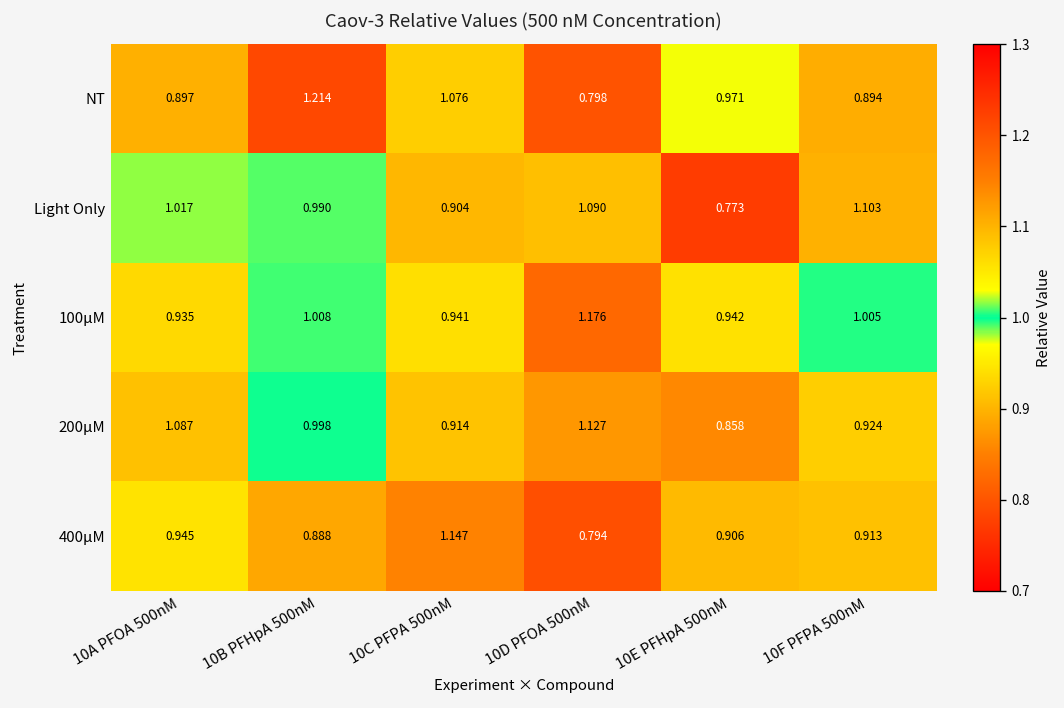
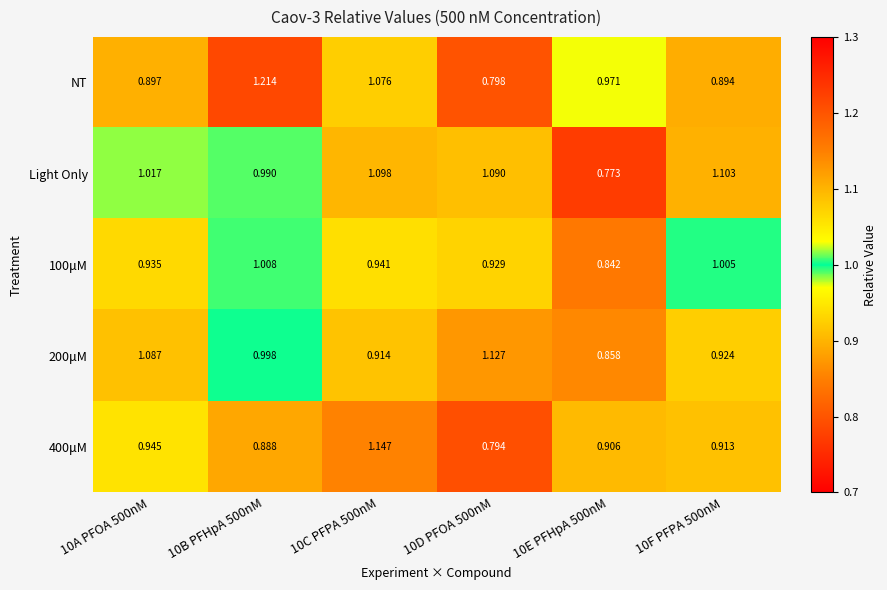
  {
    "NT": {
      "10A PFOA 500nM": 0.897,
      "10B PFHpA 500nM": 1.214,
      "10C PFPA 500nM": 1.076,
      "10D PFOA 500nM": 0.798,
      "10E PFHpA 500nM": 0.971,
      "10F PFPA 500nM": 0.894
    },
    "Light Only": {
      "10A PFOA 500nM": 1.017,
      "10B PFHpA 500nM": 0.990,
-     "10C PFPA 500nM": 0.904,
+     "10C PFPA 500nM": 1.098,
      "10D PFOA 500nM": 1.090,
      "10E PFHpA 500nM": 0.773,
      "10F PFPA 500nM": 1.103
    },
    "100μM": {
      "10A PFOA 500nM": 0.935,
      "10B PFHpA 500nM": 1.008,
      "10C PFPA 500nM": 0.941,
-     "10D PFOA 500nM": 1.176,
-     "10E PFHpA 500nM": 0.942,
+     "10D PFOA 500nM": 0.929,
+     "10E PFHpA 500nM": 0.842,
      "10F PFPA 500nM": 1.005
    },
    "200μM": {
      "10A PFOA 500nM": 1.087,
      "10B PFHpA 500nM": 0.998,
      "10C PFPA 500nM": 0.914,
      "10D PFOA 500nM": 1.127,
      "10E PFHpA 500nM": 0.858,
      "10F PFPA 500nM": 0.924
    },
    "400μM": {
      "10A PFOA 500nM": 0.945,
      "10B PFHpA 500nM": 0.888,
      "10C PFPA 500nM": 1.147,
      "10D PFOA 500nM": 0.794,
      "10E PFHpA 500nM": 0.906,
      "10F PFPA 500nM": 0.913
    }
  }
